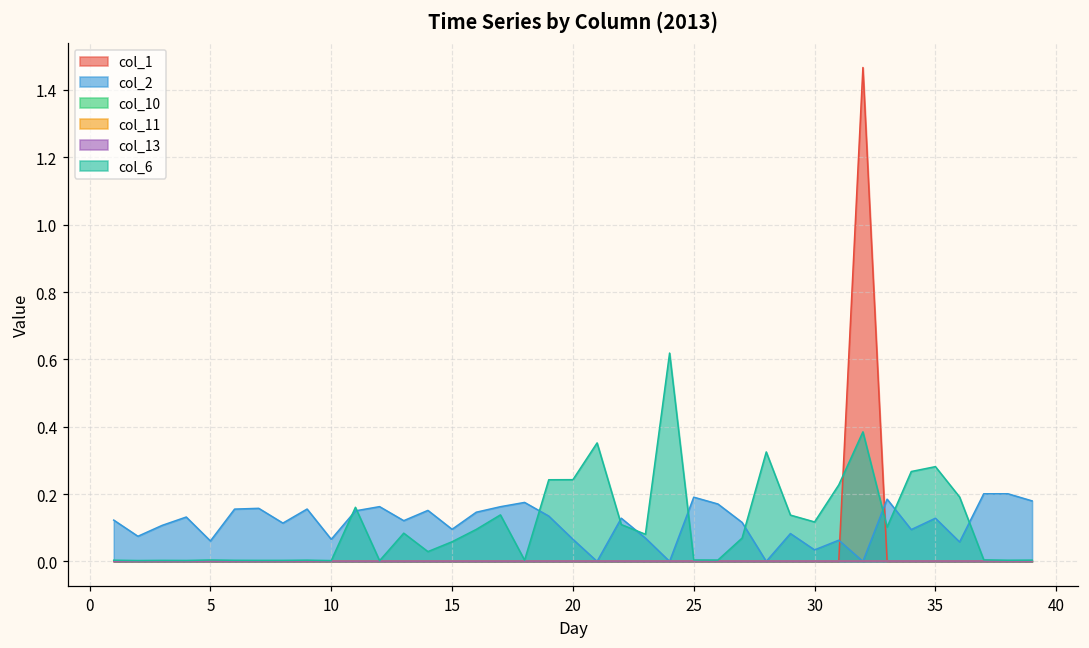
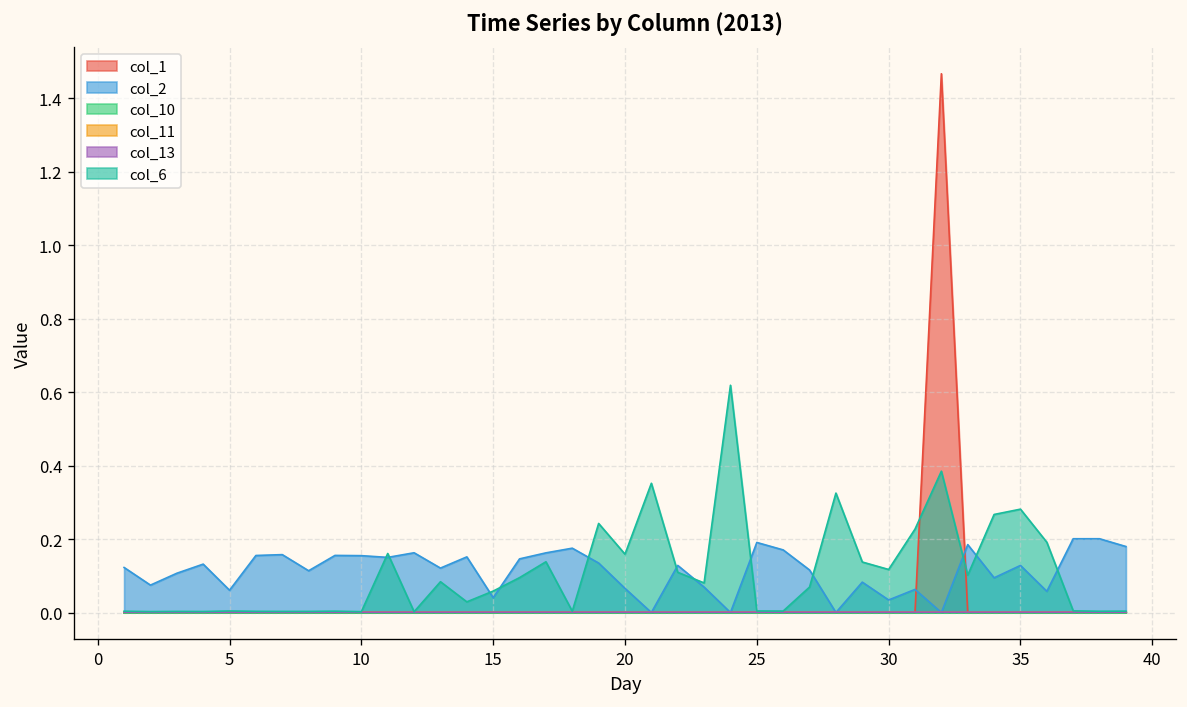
  {
    "col_2": {
      "5": 0.06,
-     "10": 0.07,
-     "15": 0.10,
+     "10": 0.15,
+     "15": 0.04,
      "20": 0.07,
      "25": 0.19,
      "30": 0.03,
      "35": 0.13
    },
    "col_6": {
      "15": 0.06,
-     "20": 0.24,
+     "20": 0.16,
      "30": 0.12,
      "35": 0.28
    }
  }
